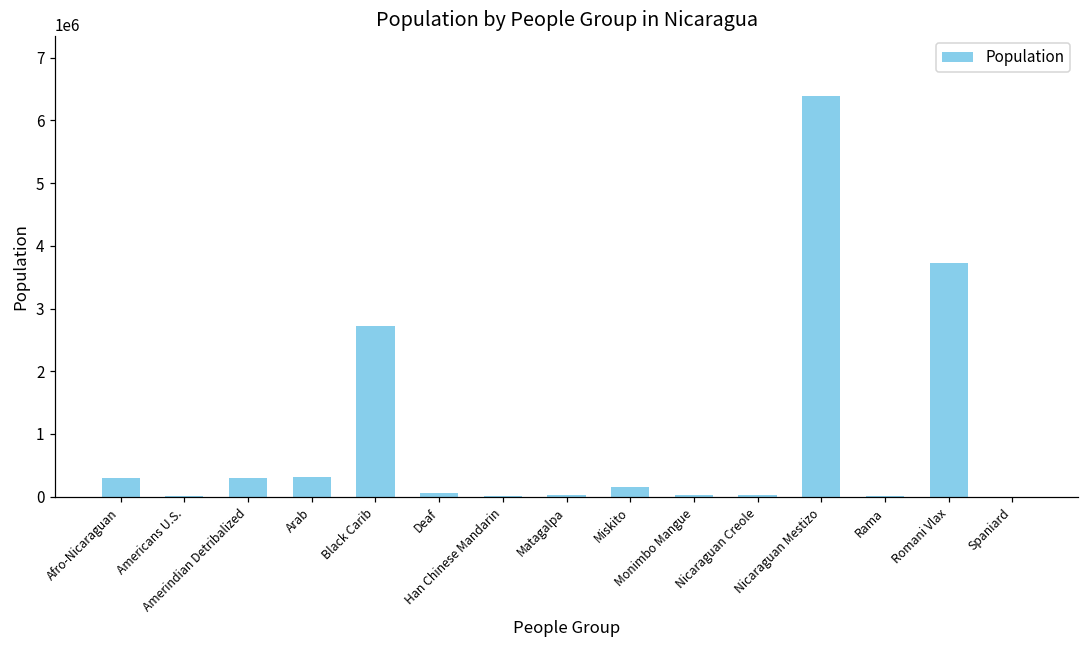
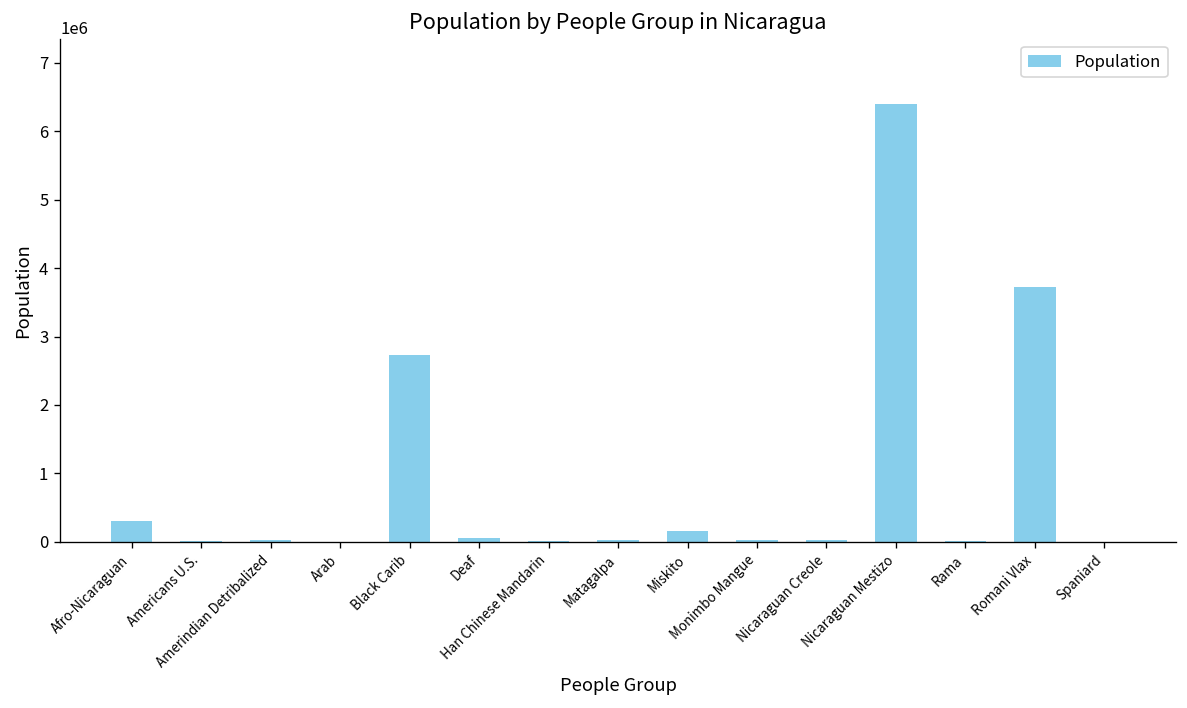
  {
    "Afro-Nicaraguan": 300000,
-   "Amerindian Detribalized": 300000,
-   "Arab": 300000,
+   "Amerindian Detribalized": 0,
+   "Arab": 0,
    "Black Carib": 2700000,
    "Deaf": 100000,
    "Miskito": 200000,
    "Nicaraguan Mestizo": 6400000,
    "Romani Vlax": 3700000
  }
